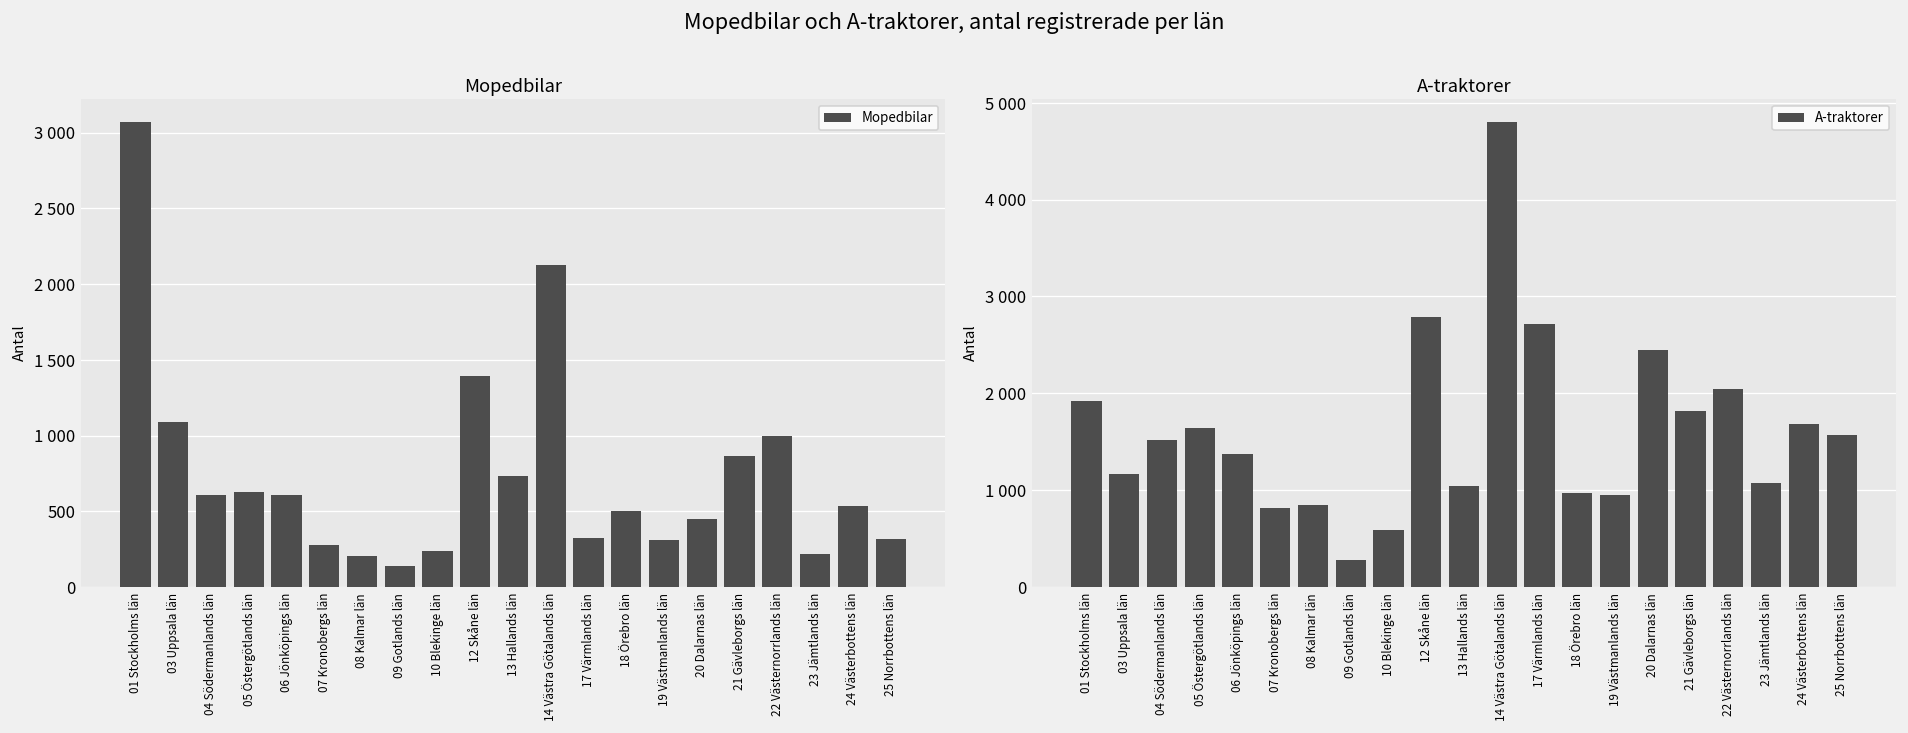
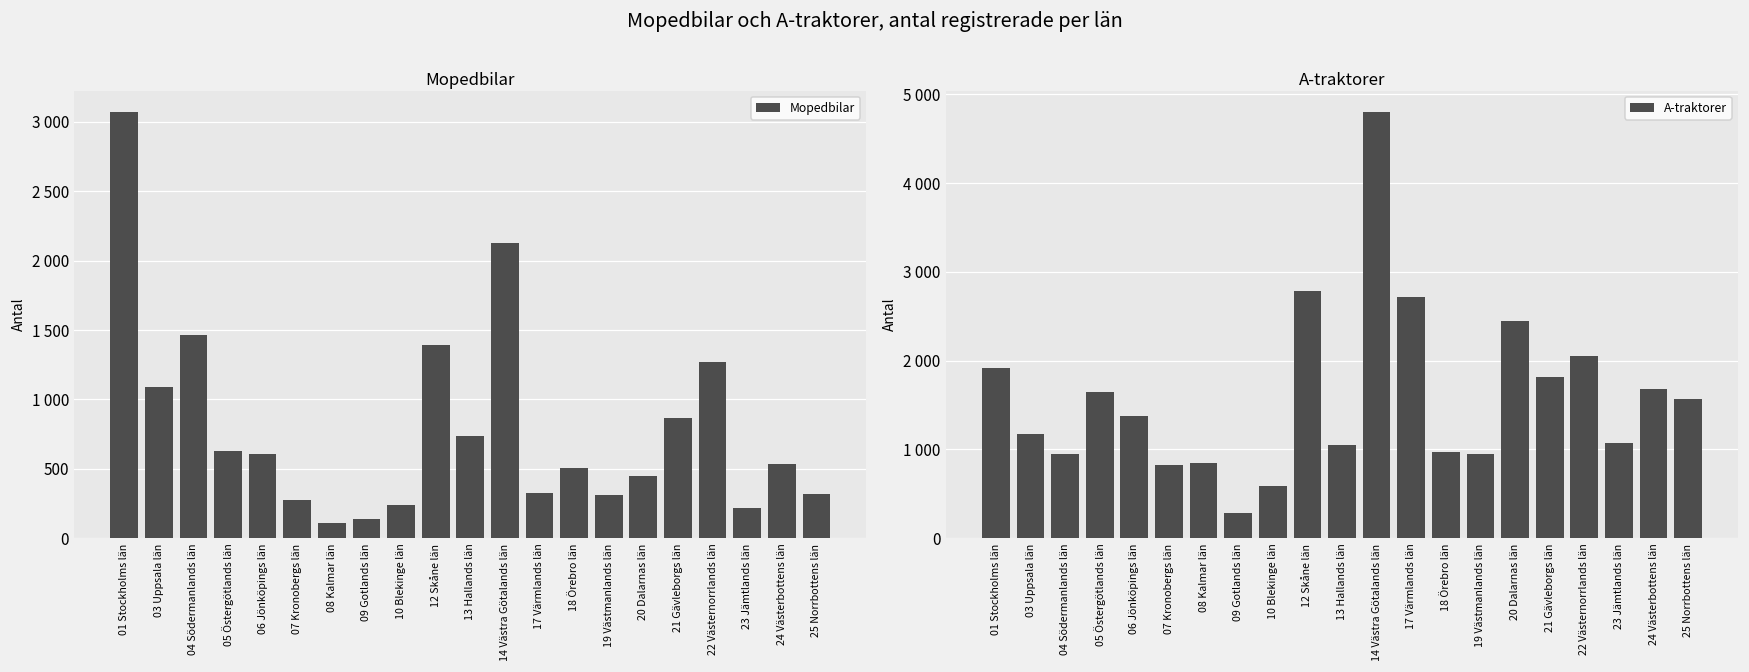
  {
    "Mopedbilar": {
      "01 Stockholms län": 3070,
      "03 Uppsala län": 1090,
-     "04 Södermanlands län": 610,
+     "04 Södermanlands län": 1470,
      "05 Östergötlands län": 630,
      "06 Jönköpings län": 610,
      "07 Kronobergs län": 280,
-     "08 Kalmar län": 200,
+     "08 Kalmar län": 110,
      "09 Gotlands län": 140,
      "10 Blekinge län": 240,
      "12 Skåne län": 1390,
      "13 Hallands län": 740,
      "14 Västra Götalands län": 2130,
      "17 Värmlands län": 320,
      "18 Örebro län": 500,
      "19 Västmanlands län": 310,
      "20 Dalarnas län": 450,
      "21 Gävleborgs län": 860,
-     "22 Västernorrlands län": 1000,
+     "22 Västernorrlands län": 1270,
      "23 Jämtlands län": 220,
      "24 Västerbottens län": 540,
      "25 Norrbottens län": 320
    },
    "A-traktorer": {
      "01 Stockholms län": 1900,
      "03 Uppsala län": 1200,
-     "04 Södermanlands län": 1500,
+     "04 Södermanlands län": 900,
      "05 Östergötlands län": 1600,
      "06 Jönköpings län": 1400,
      "07 Kronobergs län": 800,
      "08 Kalmar län": 800,
      "09 Gotlands län": 300,
      "10 Blekinge län": 600,
      "12 Skåne län": 2800,
      "13 Hallands län": 1000,
      "14 Västra Götalands län": 4800,
      "17 Värmlands län": 2700,
      "18 Örebro län": 1000,
      "19 Västmanlands län": 900,
      "20 Dalarnas län": 2400,
      "21 Gävleborgs län": 1800,
      "22 Västernorrlands län": 2000,
      "23 Jämtlands län": 1100,
      "24 Västerbottens län": 1700,
      "25 Norrbottens län": 1600
    }
  }
